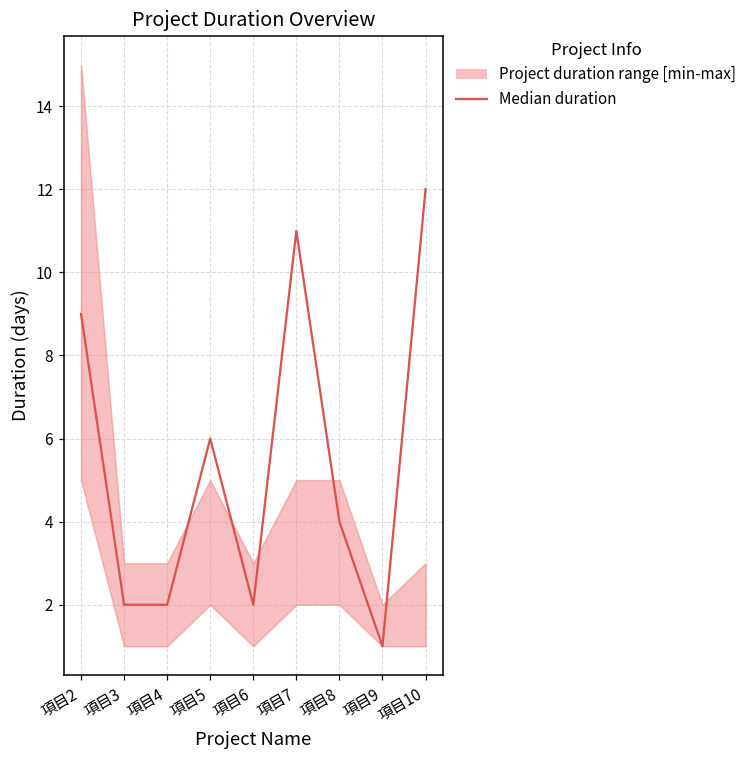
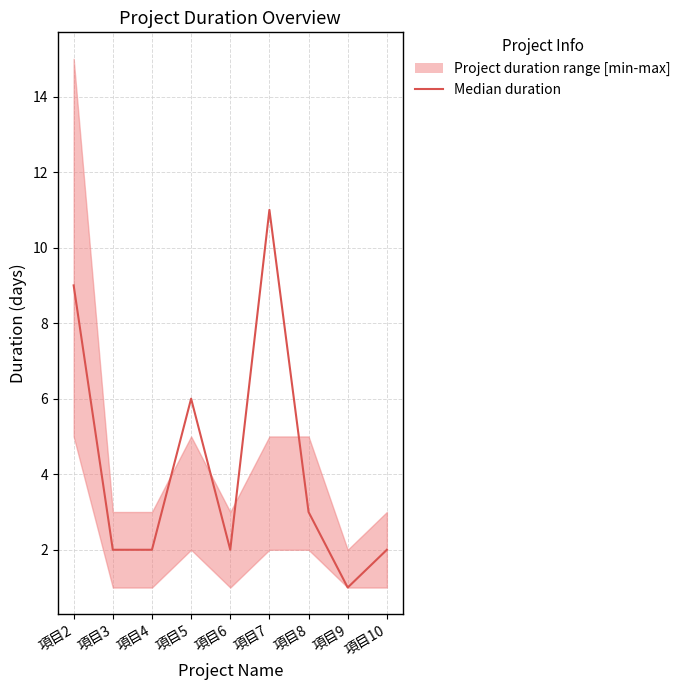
  {
    "Median duration": {
      "項目2": 9,
      "項目3": 2,
      "項目4": 2,
      "項目5": 6,
      "項目6": 2,
      "項目7": 11,
-     "項目8": 4,
+     "項目8": 3,
      "項目9": 1,
-     "項目10": 12
+     "項目10": 2
    }
  }
